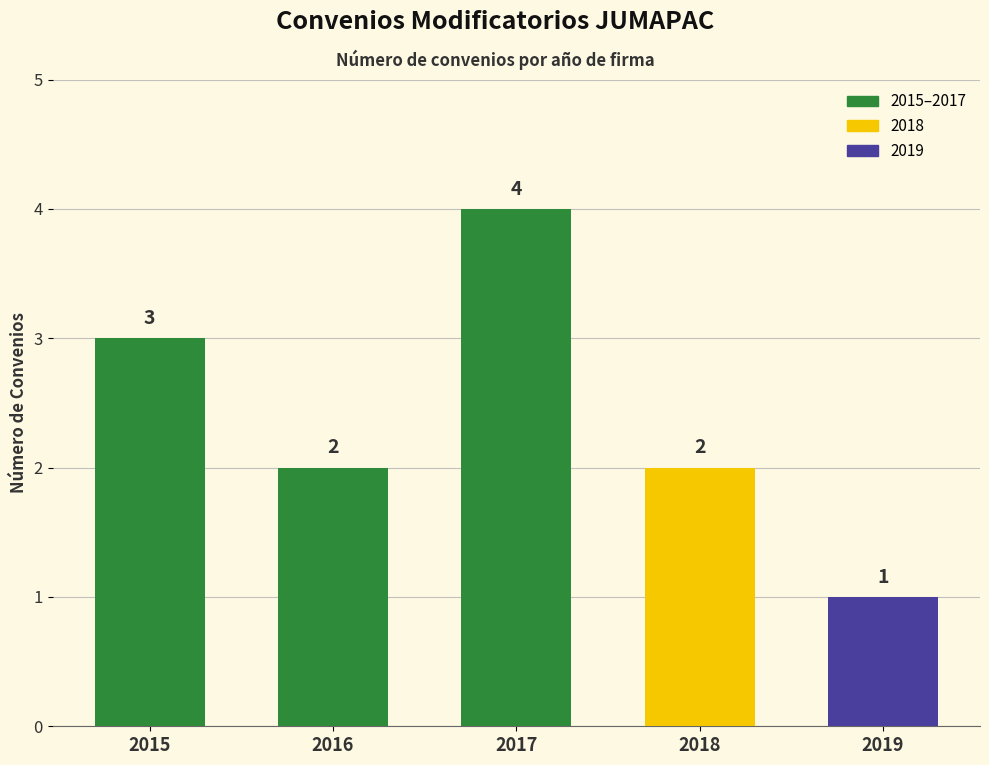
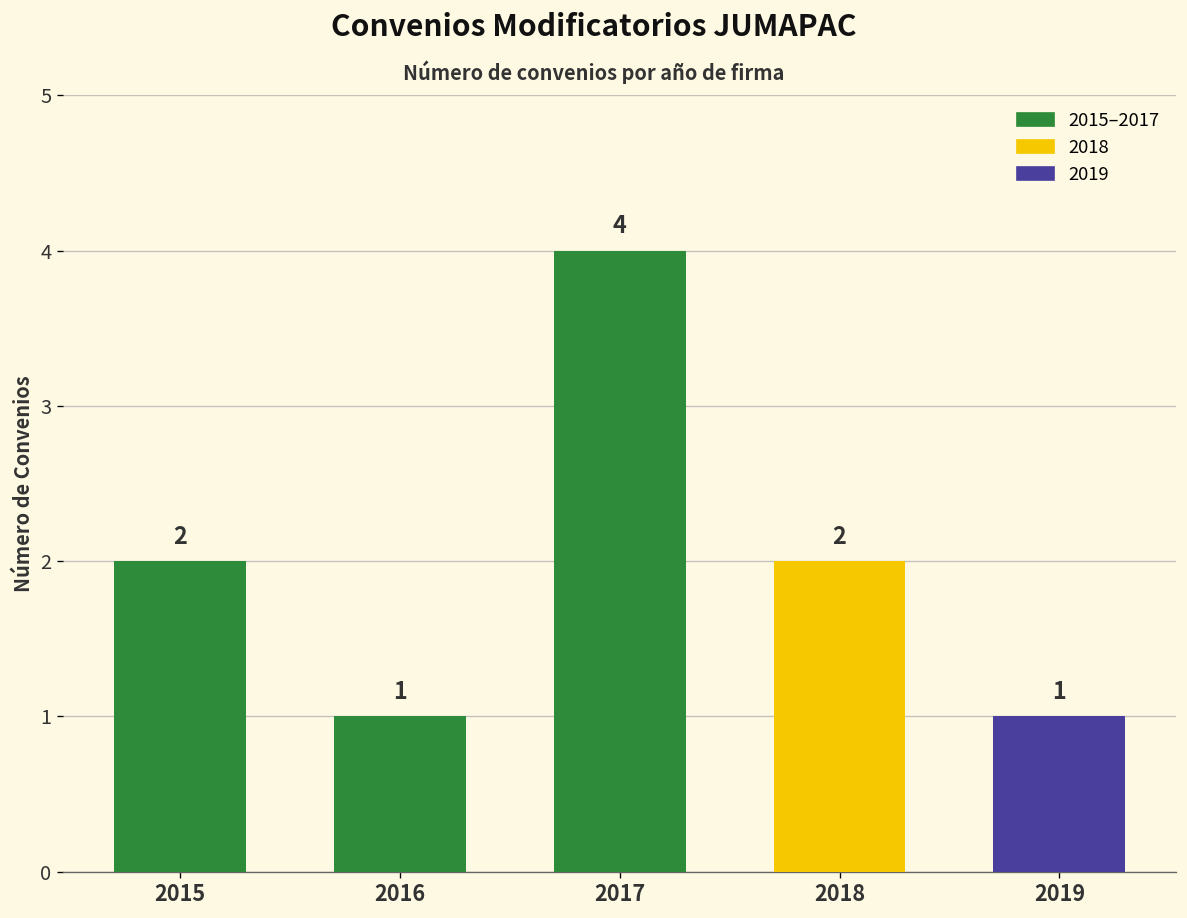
  {
-   "2015": 3,
-   "2016": 2,
+   "2015": 2,
+   "2016": 1,
    "2017": 4,
    "2018": 2,
    "2019": 1
  }
